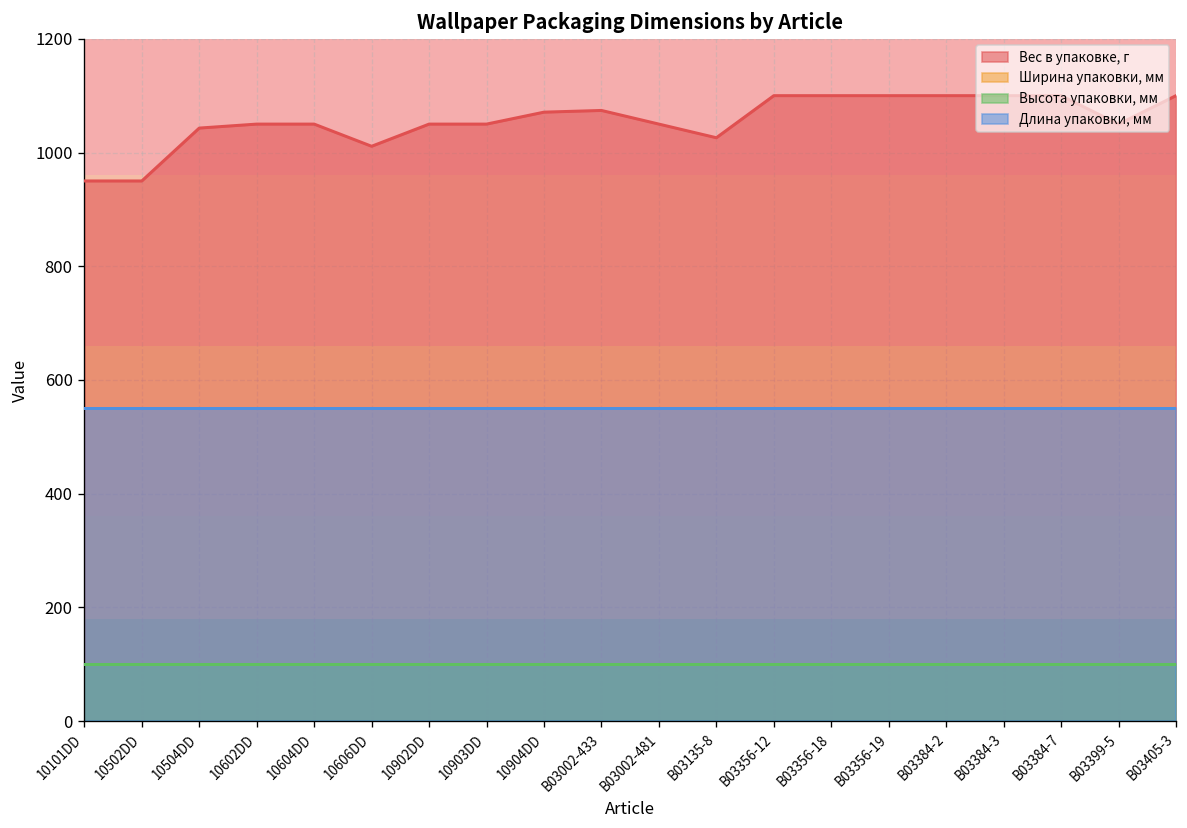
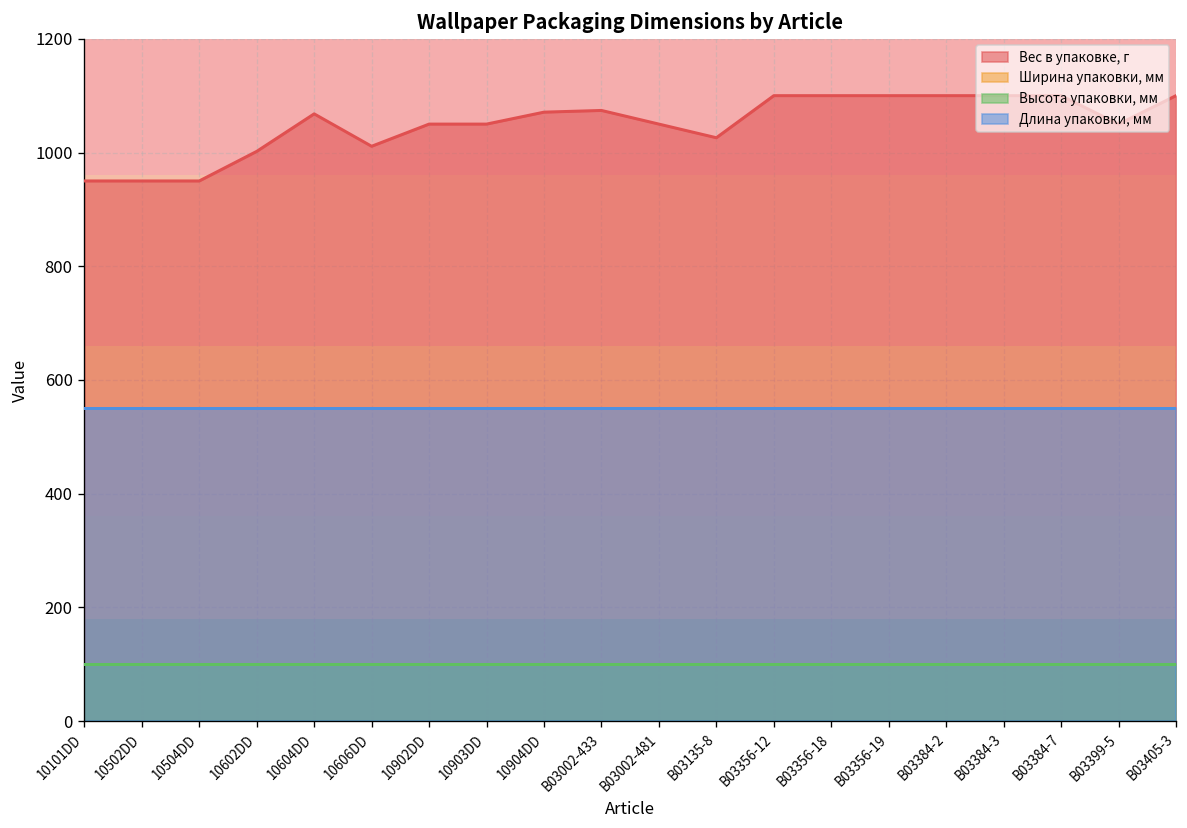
  {
    "Вес в упаковке, г": {
      "10101DD": 950,
      "10502DD": 950,
-     "10504DD": 1040,
-     "10602DD": 1050,
-     "10604DD": 1050,
+     "10504DD": 950,
+     "10602DD": 1000,
+     "10604DD": 1070,
      "10606DD": 1010,
      "10902DD": 1050,
      "10903DD": 1050,
      "10904DD": 1070,
      "B03002-433": 1070,
      "B03002-481": 1050,
      "B03135-8": 1030,
      "B03356-12": 1100,
      "B03356-18": 1100,
      "B03356-19": 1100,
      "B03384-2": 1100,
      "B03405-3": 1100
    },
    "Высота упаковки, мм": {
      "10101DD": 100,
      "10502DD": 100,
      "10504DD": 100,
      "10602DD": 100,
      "10604DD": 100,
      "10606DD": 100,
      "10902DD": 100,
      "10903DD": 100,
      "10904DD": 100,
      "B03002-433": 100,
      "B03002-481": 100,
      "B03135-8": 100,
      "B03356-12": 100,
      "B03356-18": 100,
      "B03356-19": 100,
      "B03384-2": 100,
      "B03384-3": 100,
      "B03384-7": 100,
      "B03399-5": 100,
      "B03405-3": 100
    },
    "Длина упаковки, мм": {
      "10101DD": 550,
      "10502DD": 550,
      "10504DD": 550,
      "10602DD": 550,
      "10604DD": 550,
      "10606DD": 550,
      "10902DD": 550,
      "10903DD": 550,
      "10904DD": 550,
      "B03002-433": 550,
      "B03002-481": 550,
      "B03135-8": 550,
      "B03356-12": 550,
      "B03356-18": 550,
      "B03356-19": 550,
      "B03384-2": 550,
      "B03384-3": 550,
      "B03384-7": 550,
      "B03399-5": 550,
      "B03405-3": 550
    }
  }
